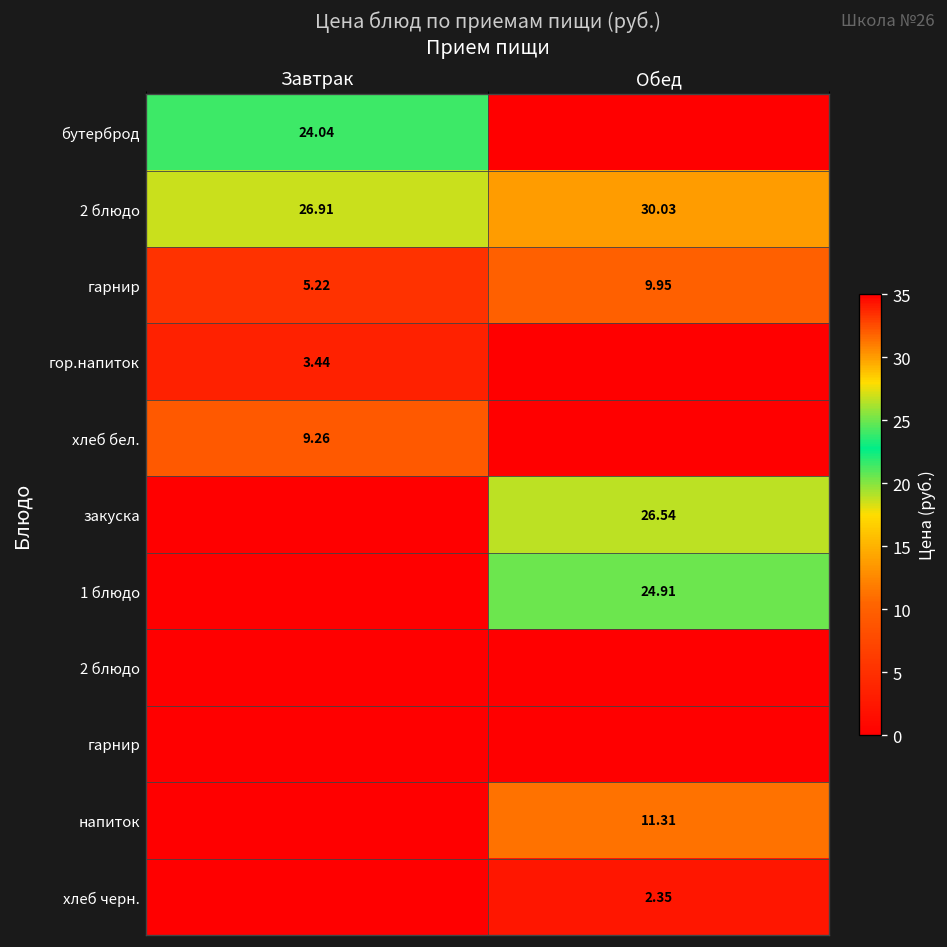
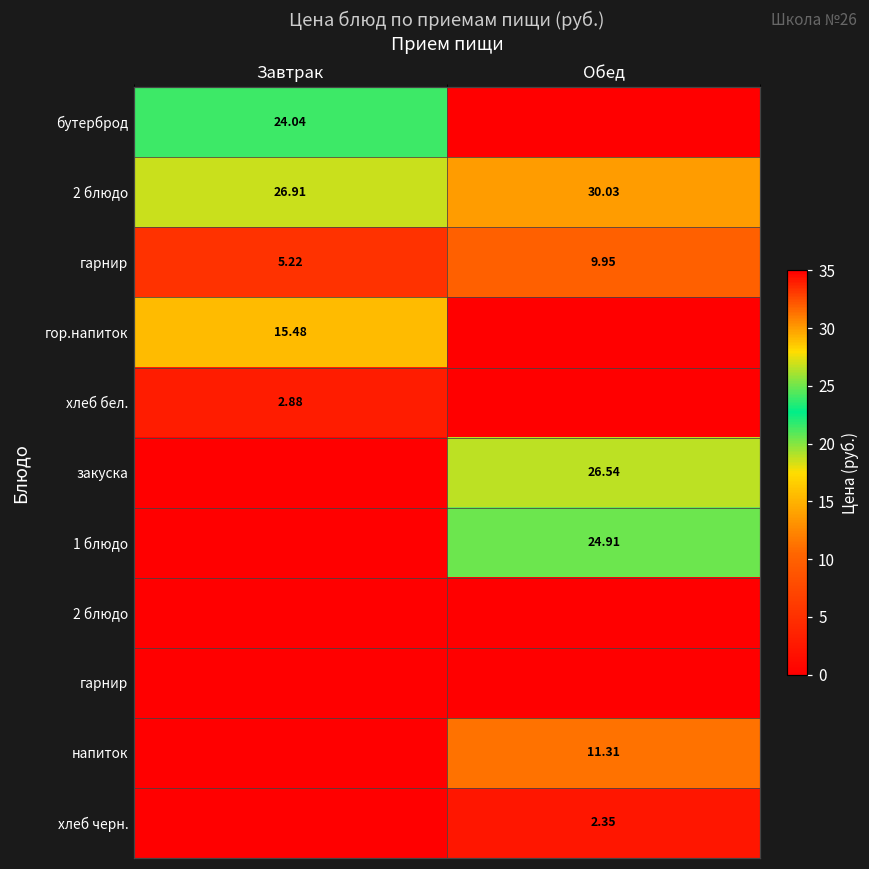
  {
    "бутерброд": {
      "Завтрак": 24.04
    },
    "гор.напиток": {
-     "Завтрак": 3.44
+     "Завтрак": 15.48
    },
    "хлеб бел.": {
-     "Завтрак": 9.26
+     "Завтрак": 2.88
    },
    "закуска": {
      "Обед": 26.54
    },
    "1 блюдо": {
      "Обед": 24.91
    },
    "напиток": {
      "Обед": 11.31
    },
    "хлеб черн.": {
      "Обед": 2.35
    }
  }
